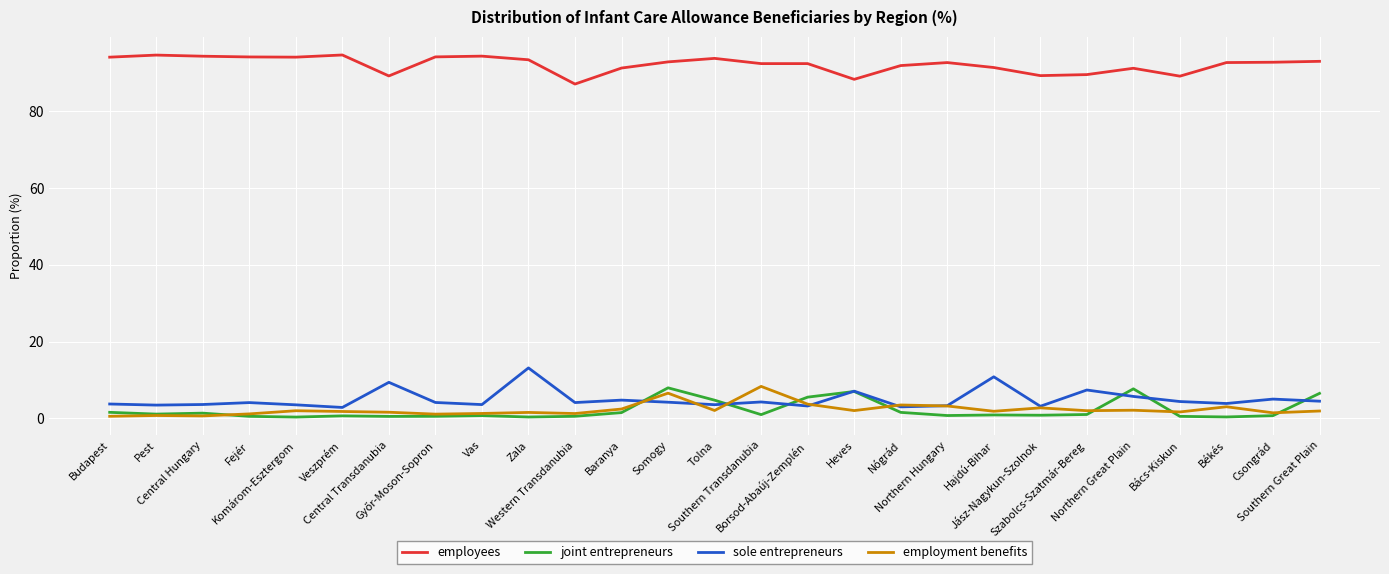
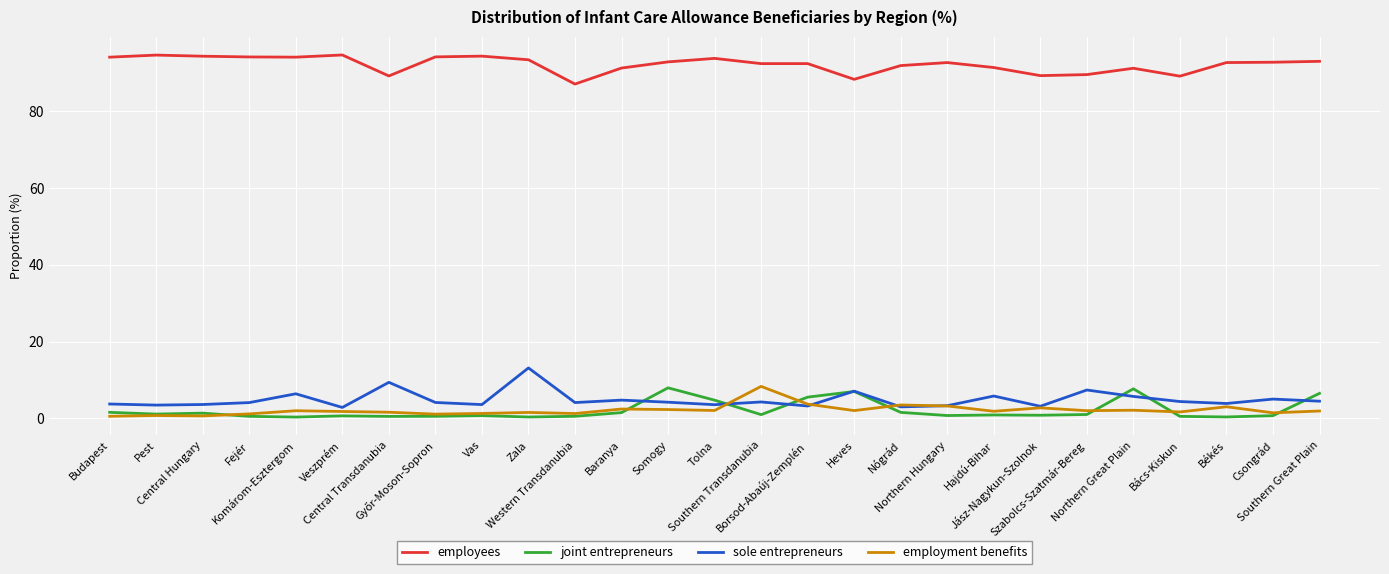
  {
    "employees": {
      "Budapest": 94,
      "Pest": 95,
      "Central Hungary": 94,
      "Fejér": 94,
      "Komárom-Esztergom": 94,
      "Veszprém": 95,
      "Central Transdanubia": 89,
      "Győr-Moson-Sopron": 94,
      "Vas": 94,
      "Zala": 93,
      "Western Transdanubia": 87,
      "Baranya": 91,
      "Somogy": 93,
      "Tolna": 94,
      "Southern Transdanubia": 92,
      "Borsod-Abaúj-Zemplén": 92,
      "Heves": 88,
      "Nógrád": 92,
      "Northern Hungary": 93,
      "Hajdú-Bihar": 91,
      "Jász-Nagykun-Szolnok": 89,
      "Szabolcs-Szatmár-Bereg": 90,
      "Northern Great Plain": 91,
      "Bács-Kiskun": 89,
      "Békés": 93,
      "Csongrád": 93,
      "Southern Great Plain": 93
    },
    "joint entrepreneurs": {
      "Budapest": 2,
      "Central Hungary": 1,
      "Komárom-Esztergom": 0,
      "Veszprém": 1,
      "Central Transdanubia": 1,
      "Zala": 0,
      "Western Transdanubia": 1,
      "Baranya": 2,
      "Somogy": 8,
      "Tolna": 5,
      "Southern Transdanubia": 1,
      "Borsod-Abaúj-Zemplén": 6,
      "Nógrád": 2,
      "Northern Hungary": 1,
      "Hajdú-Bihar": 1,
      "Jász-Nagykun-Szolnok": 1,
      "Szabolcs-Szatmár-Bereg": 1,
      "Northern Great Plain": 8,
      "Bács-Kiskun": 1,
      "Békés": 0,
      "Csongrád": 1,
      "Southern Great Plain": 7
    },
    "sole entrepreneurs": {
      "Budapest": 4,
      "Pest": 3,
      "Central Hungary": 4,
      "Fejér": 4,
-     "Komárom-Esztergom": 4,
+     "Komárom-Esztergom": 6,
      "Veszprém": 3,
      "Central Transdanubia": 9,
      "Győr-Moson-Sopron": 4,
      "Vas": 4,
      "Zala": 13,
      "Western Transdanubia": 4,
      "Baranya": 5,
      "Somogy": 4,
      "Tolna": 4,
      "Southern Transdanubia": 4,
-     "Hajdú-Bihar": 11,
+     "Hajdú-Bihar": 6,
      "Szabolcs-Szatmár-Bereg": 7,
      "Northern Great Plain": 6,
      "Bács-Kiskun": 4,
      "Békés": 4,
      "Csongrád": 5,
      "Southern Great Plain": 4
    },
    "employment benefits": {
      "Budapest": 1,
      "Central Hungary": 1,
      "Komárom-Esztergom": 2,
      "Veszprém": 2,
      "Central Transdanubia": 2,
      "Zala": 2,
      "Western Transdanubia": 1,
      "Baranya": 2,
-     "Somogy": 7,
+     "Somogy": 2,
      "Tolna": 2,
      "Southern Transdanubia": 8,
      "Heves": 2,
      "Hajdú-Bihar": 2,
      "Szabolcs-Szatmár-Bereg": 2,
      "Northern Great Plain": 2,
      "Bács-Kiskun": 2,
      "Békés": 3,
      "Csongrád": 1,
      "Southern Great Plain": 2
    }
  }
